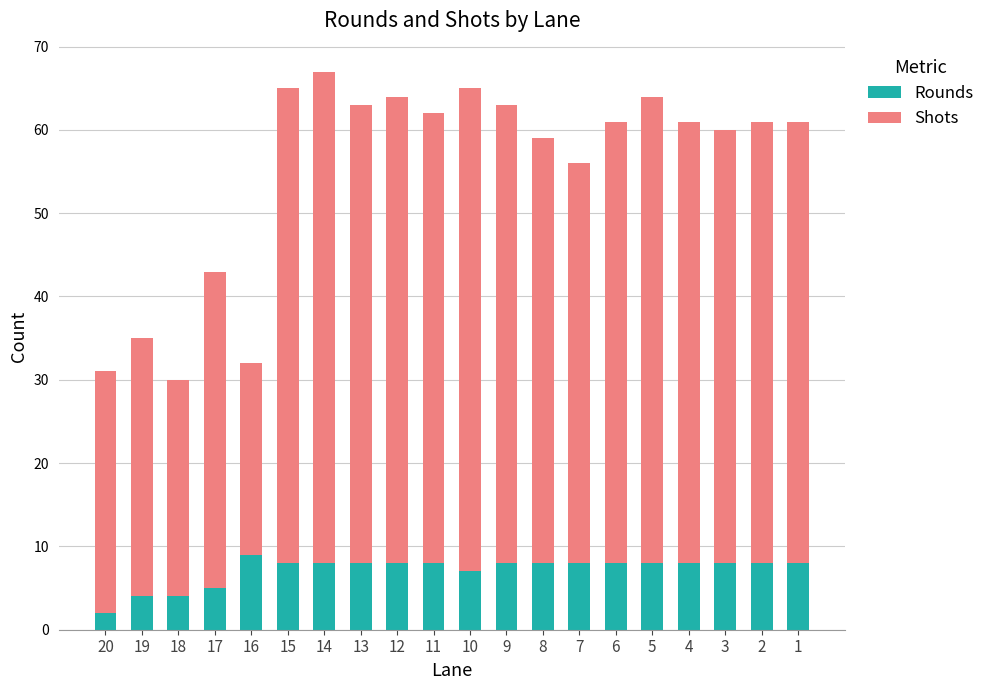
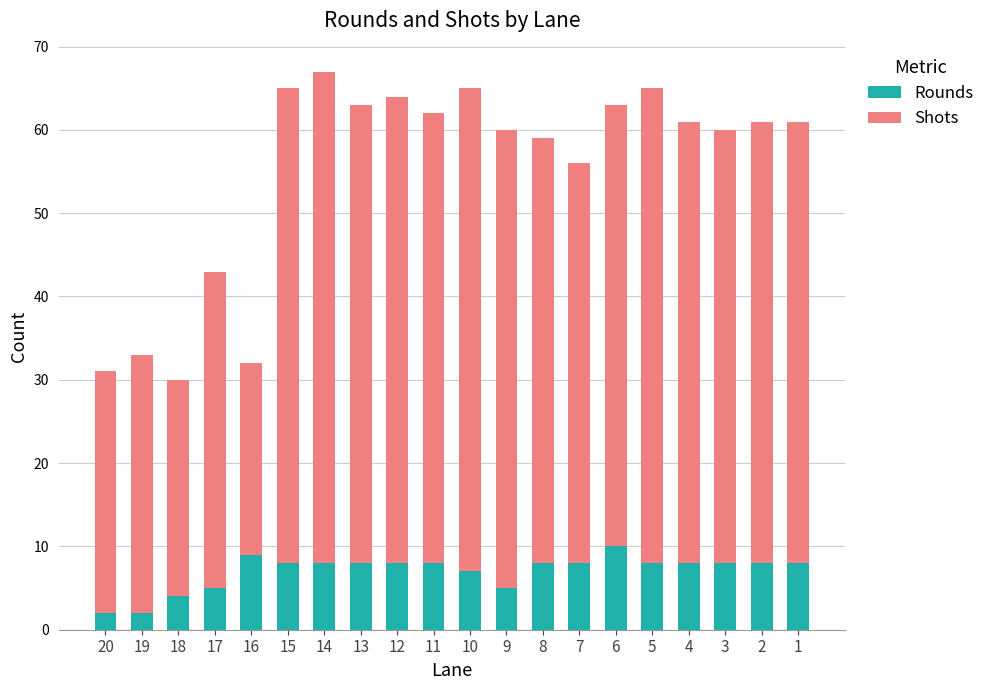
  {
    "Rounds": {
      "20": 2,
-     "19": 4,
+     "19": 2,
      "18": 4,
      "17": 5,
      "16": 9,
      "15": 8,
      "14": 8,
      "13": 8,
      "12": 8,
      "11": 8,
      "10": 7,
-     "9": 8,
+     "9": 5,
      "8": 8,
      "7": 8,
-     "6": 8,
+     "6": 10,
      "5": 8,
      "4": 8,
      "3": 8,
      "2": 8,
      "1": 8
    },
    "Shots": {
      "20": 29,
      "19": 31,
      "18": 26,
      "17": 38,
      "16": 23,
      "15": 57,
      "14": 59,
      "13": 55,
      "12": 56,
      "11": 54,
      "10": 58,
      "9": 55,
      "8": 51,
      "7": 48,
      "6": 53,
-     "5": 56,
+     "5": 57,
      "4": 53,
      "3": 52,
      "2": 53,
      "1": 53
    }
  }
